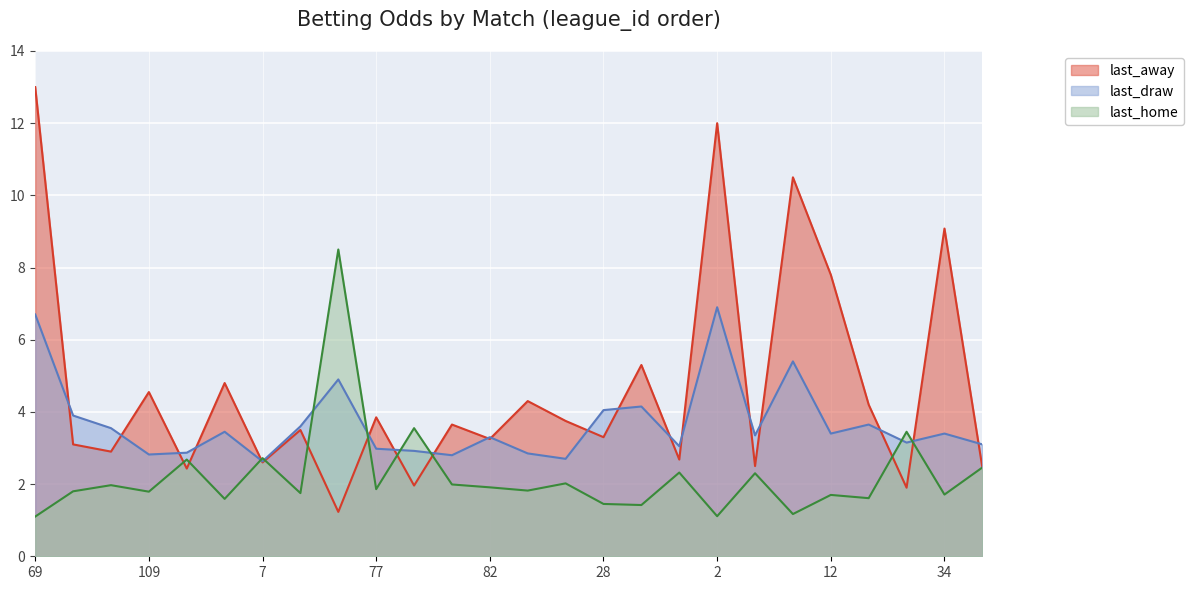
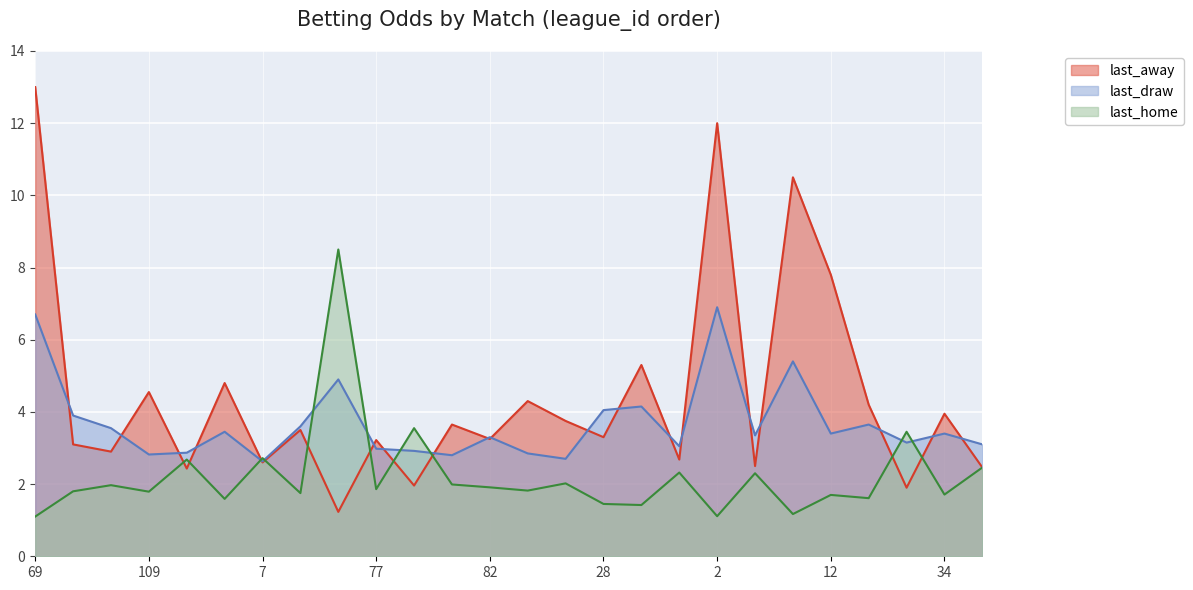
  {
    "last_away": {
      "69": 13.0,
      "109": 4.6,
-     "77": 3.9,
+     "77": 3.2,
      "28": 3.3,
      "12": 7.8,
-     "34": 9.1
+     "34": 4.0
    }
  }
